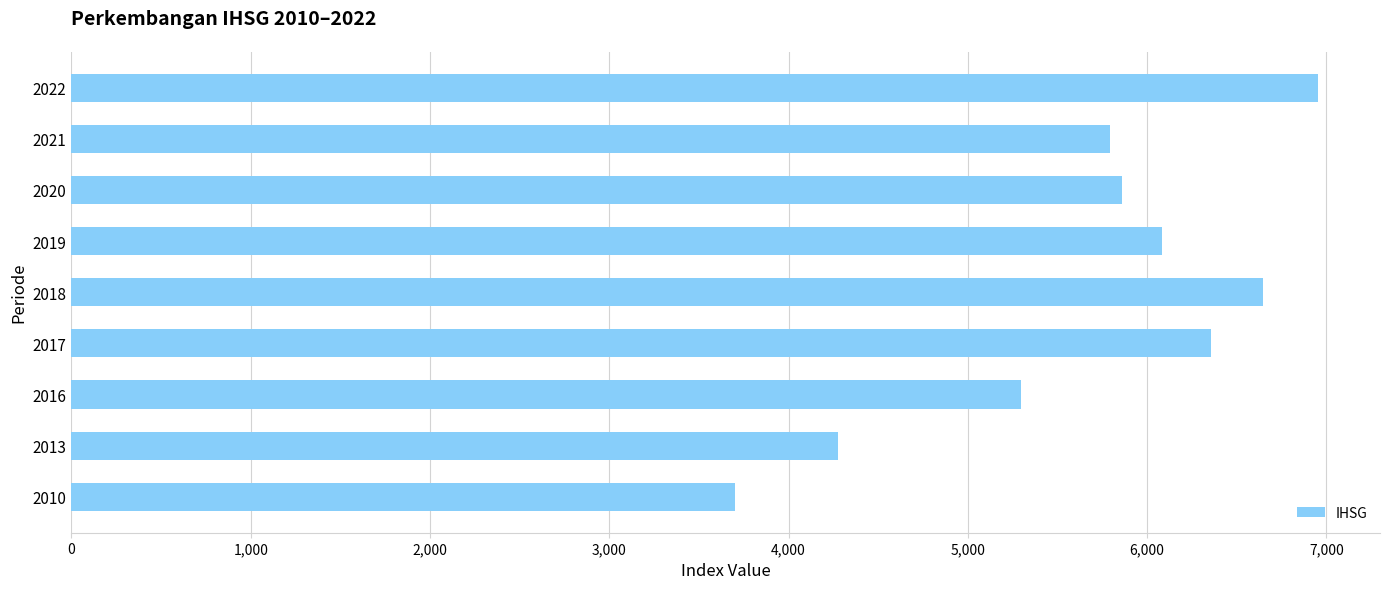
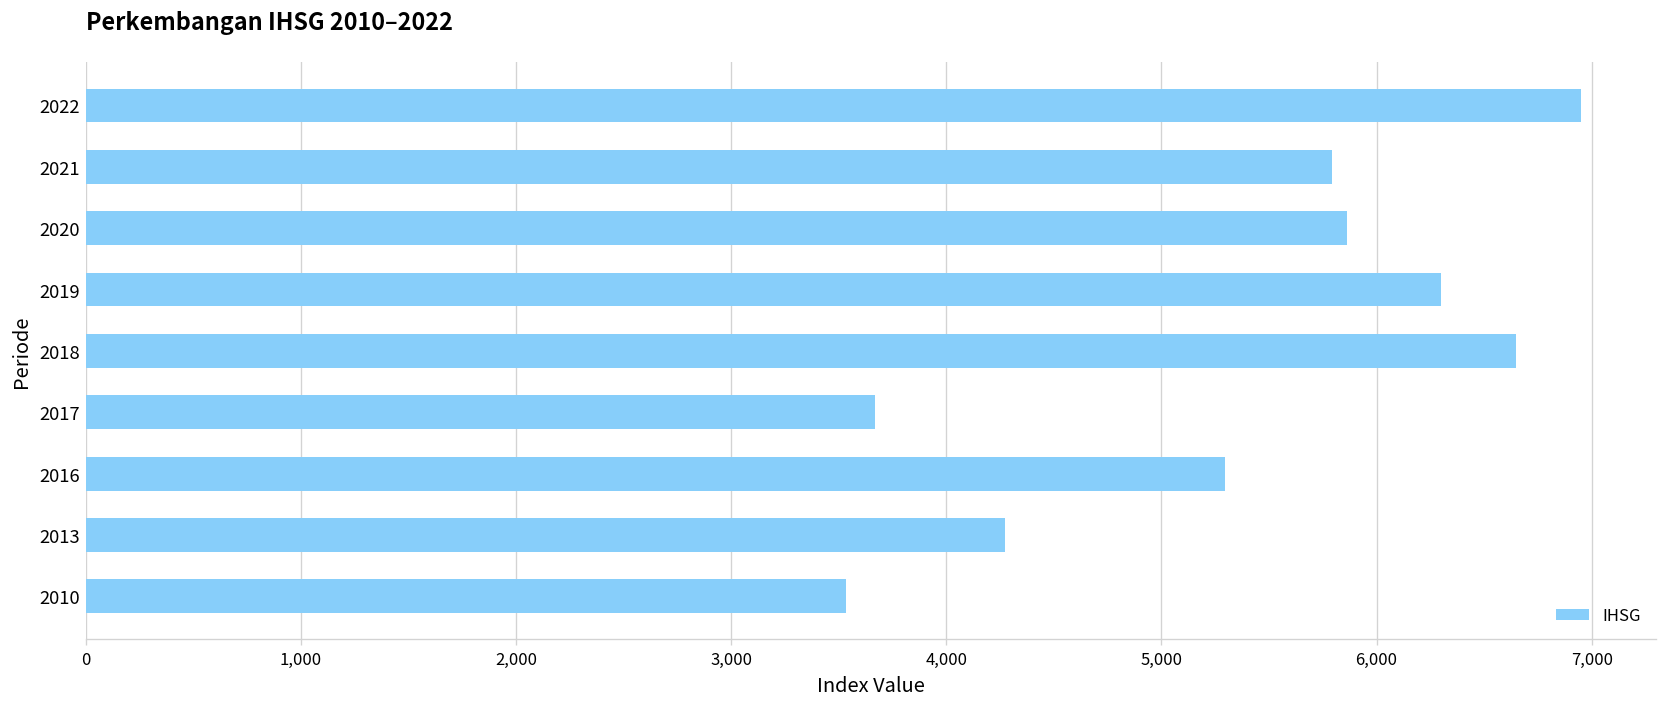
  {
    "2022": "6,950",
    "2021": "5,790",
    "2020": "5,860",
-   "2019": "6,080",
+   "2019": "6,300",
    "2018": "6,650",
-   "2017": "6,360",
+   "2017": "3,670",
    "2016": "5,300",
    "2013": "4,270",
-   "2010": "3,700"
+   "2010": "3,530"
  }
